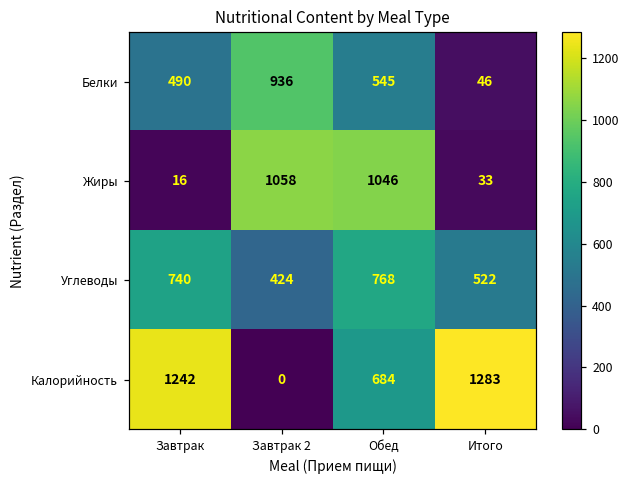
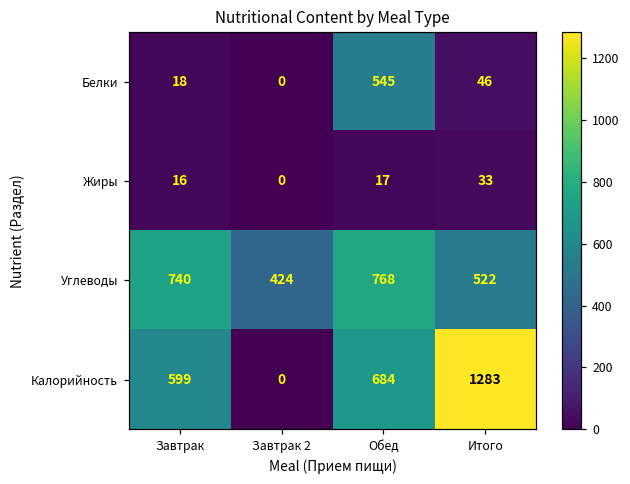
  {
    "Белки": {
-     "Завтрак": 490,
-     "Завтрак 2": 936,
+     "Завтрак": 18,
+     "Завтрак 2": 0,
      "Обед": 545,
      "Итого": 46
    },
    "Жиры": {
      "Завтрак": 16,
-     "Завтрак 2": 1058,
-     "Обед": 1046,
+     "Завтрак 2": 0,
+     "Обед": 17,
      "Итого": 33
    },
    "Углеводы": {
      "Завтрак": 740,
      "Завтрак 2": 424,
      "Обед": 768,
      "Итого": 522
    },
    "Калорийность": {
-     "Завтрак": 1242,
+     "Завтрак": 599,
      "Завтрак 2": 0,
      "Обед": 684,
      "Итого": 1283
    }
  }
